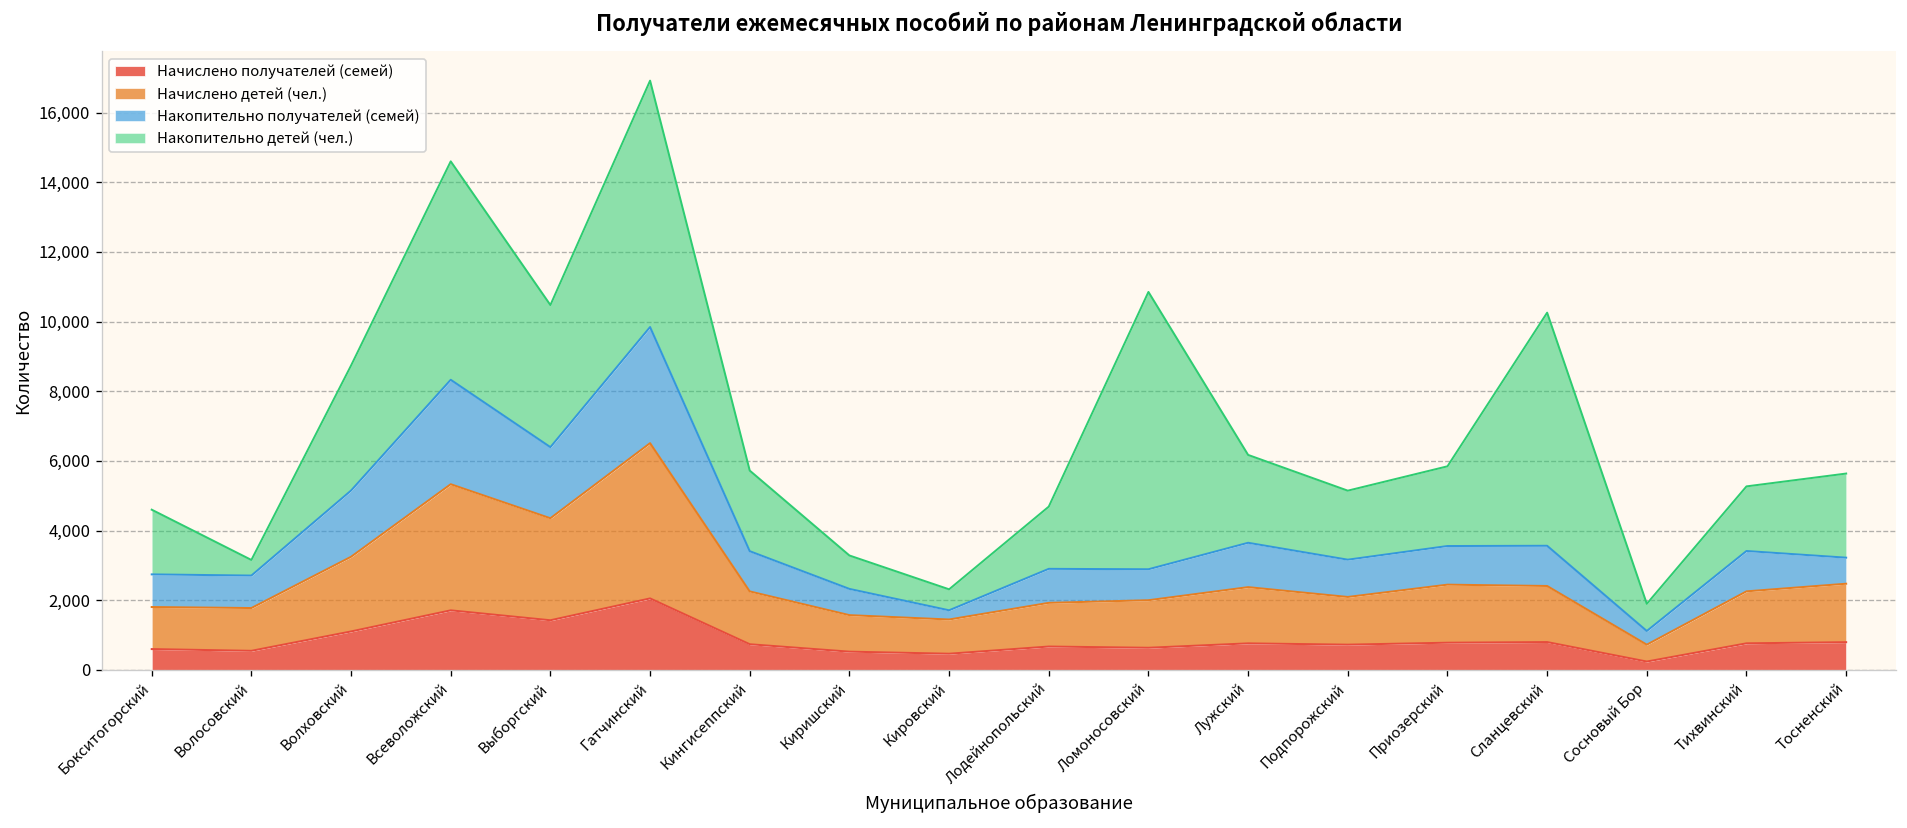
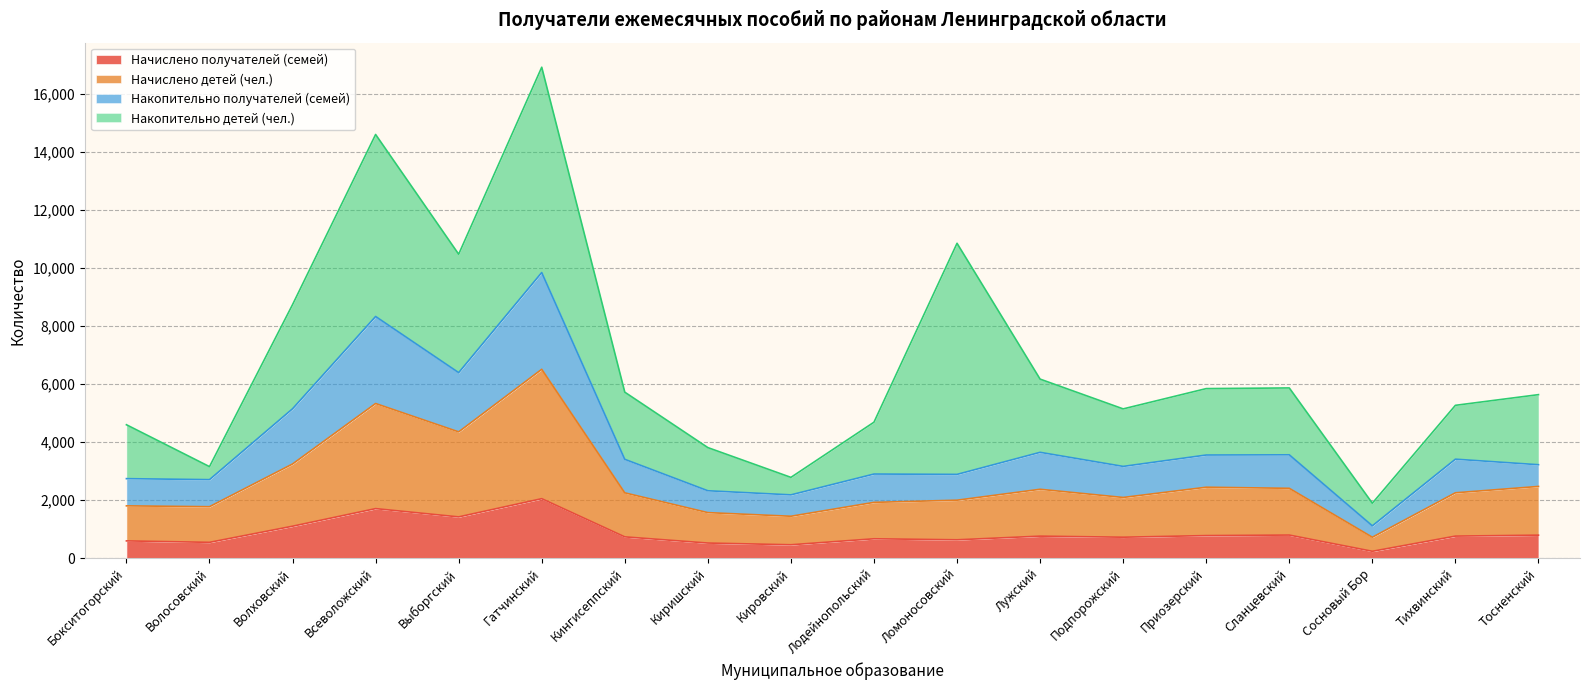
  {
    "Накопительно получателей (семей)": {
      "Бокситогорский": "900",
      "Волосовский": "900",
      "Волховский": "1,900",
      "Всеволожский": "3,000",
      "Выборгский": "2,000",
      "Гатчинский": "3,300",
      "Кингисеппский": "1,200",
      "Киришский": "800",
-     "Кировский": "300",
+     "Кировский": "700",
      "Лодейнопольский": "1,000",
      "Ломоносовский": "900",
      "Лужский": "1,300",
      "Подпорожский": "1,100",
      "Приозерский": "1,100",
      "Сланцевский": "1,200",
      "Сосновый Бор": "400",
      "Тихвинский": "1,200",
      "Тосненский": "700"
    },
    "Накопительно детей (чел.)": {
      "Бокситогорский": "1,900",
      "Волосовский": "400",
      "Волховский": "3,600",
      "Всеволожский": "6,300",
      "Выборгский": "4,100",
      "Гатчинский": "7,100",
      "Кингисеппский": "2,300",
-     "Киришский": "1,000",
+     "Киришский": "1,500",
      "Кировский": "600",
      "Лодейнопольский": "1,800",
      "Ломоносовский": "8,000",
      "Лужский": "2,500",
      "Подпорожский": "2,000",
      "Приозерский": "2,300",
-     "Сланцевский": "6,700",
+     "Сланцевский": "2,300",
      "Сосновый Бор": "800",
      "Тихвинский": "1,900",
      "Тосненский": "2,400"
    }
  }
